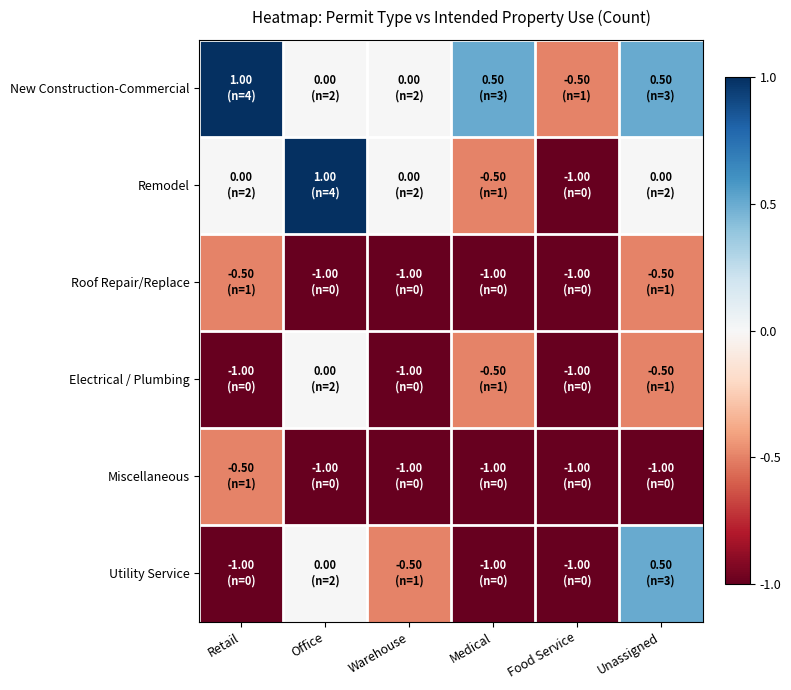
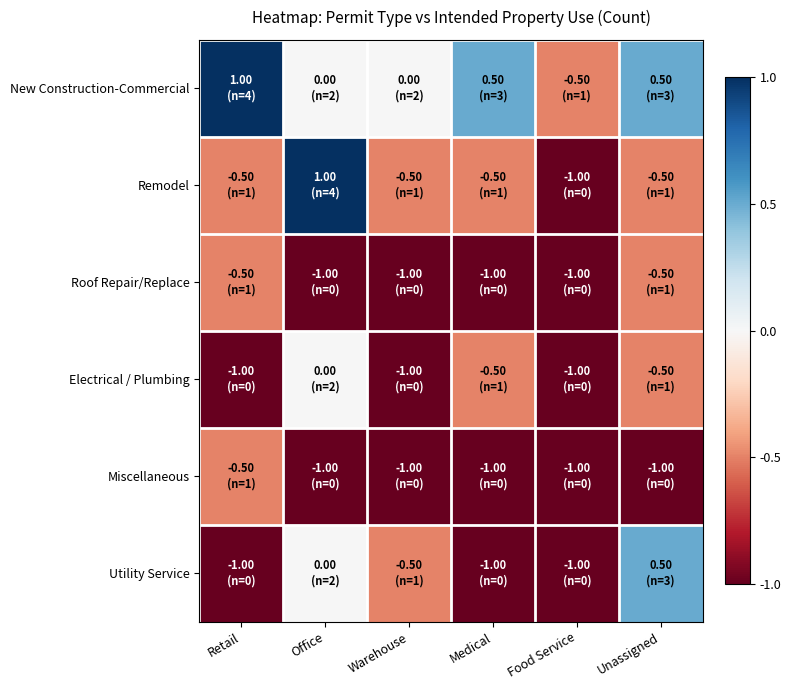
  {
    "Remodel": {
-     "Retail": "0.00 (n=2)",
-     "Warehouse": "0.00 (n=2)",
-     "Unassigned": "0.00 (n=2)"
+     "Retail": "-0.50 (n=1)",
+     "Warehouse": "-0.50 (n=1)",
+     "Unassigned": "-0.50 (n=1)"
    }
  }
